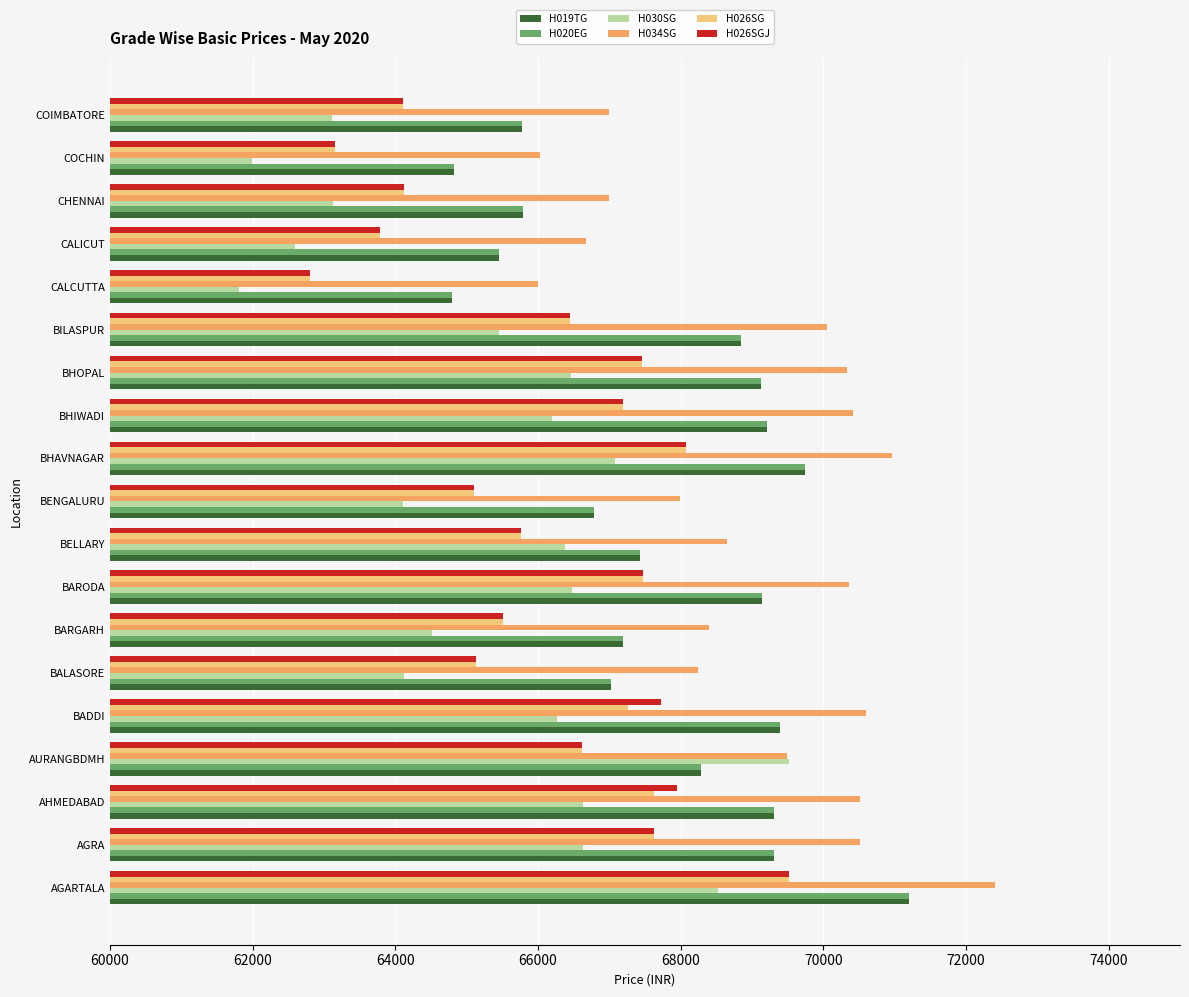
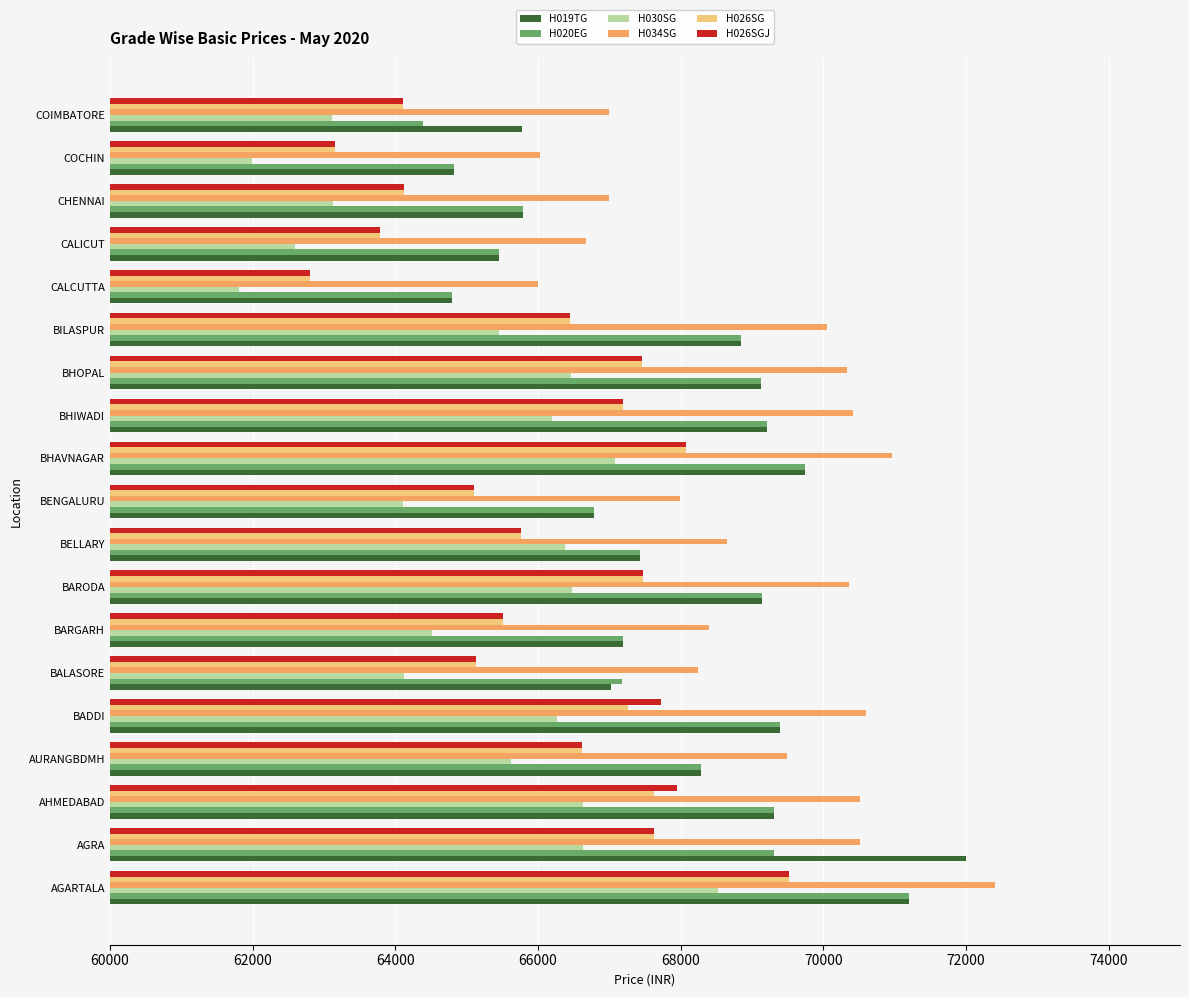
  {
    "H019TG": {
      "COIMBATORE": 65800,
      "COCHIN": 64800,
      "CHENNAI": 65800,
      "CALICUT": 65500,
      "CALCUTTA": 64800,
      "BILASPUR": 68800,
      "BHOPAL": 69100,
      "BHIWADI": 69200,
      "BHAVNAGAR": 69700,
      "BENGALURU": 66800,
      "BELLARY": 67400,
      "BARODA": 69100,
      "BARGARH": 67200,
      "BALASORE": 67000,
      "BADDI": 69400,
      "AURANGBDMH": 68300,
      "AHMEDABAD": 69300,
-     "AGRA": 69300,
+     "AGRA": 72000,
      "AGARTALA": 71200
    },
    "H020EG": {
-     "COIMBATORE": 65800,
+     "COIMBATORE": 64400,
      "COCHIN": 64800,
      "CHENNAI": 65800,
      "CALICUT": 65500,
      "CALCUTTA": 64800,
      "BILASPUR": 68800,
      "BHOPAL": 69100,
      "BHIWADI": 69200,
      "BHAVNAGAR": 69700,
      "BENGALURU": 66800,
      "BELLARY": 67400,
      "BARODA": 69100,
      "BARGARH": 67200,
-     "BALASORE": 67000,
+     "BALASORE": 67200,
      "BADDI": 69400,
      "AURANGBDMH": 68300,
      "AHMEDABAD": 69300,
      "AGRA": 69300,
      "AGARTALA": 71200
    },
    "H030SG": {
      "COIMBATORE": 63100,
      "COCHIN": 62000,
      "CHENNAI": 63100,
      "CALICUT": 62600,
      "CALCUTTA": 61800,
      "BILASPUR": 65500,
      "BHOPAL": 66500,
      "BHIWADI": 66200,
      "BHAVNAGAR": 67100,
      "BENGALURU": 64100,
      "BELLARY": 66400,
      "BARODA": 66500,
      "BARGARH": 64500,
      "BALASORE": 64100,
      "BADDI": 66300,
-     "AURANGBDMH": 69500,
+     "AURANGBDMH": 65600,
      "AHMEDABAD": 66600,
      "AGRA": 66600,
      "AGARTALA": 68500
    },
    "H026SGJ": {
      "COIMBATORE": 64100,
      "COCHIN": 63200,
      "CHENNAI": 64100,
      "CALICUT": 63800,
      "CALCUTTA": 62800,
      "BILASPUR": 66400,
      "BHOPAL": 67500,
      "BHIWADI": 67200,
      "BHAVNAGAR": 68100,
      "BENGALURU": 65100,
      "BELLARY": 65800,
      "BARODA": 67500,
      "BARGARH": 65500,
      "BALASORE": 65100,
      "BADDI": 67700,
      "AURANGBDMH": 66600,
      "AHMEDABAD": 68000,
      "AGRA": 67600,
      "AGARTALA": 69500
    }
  }
